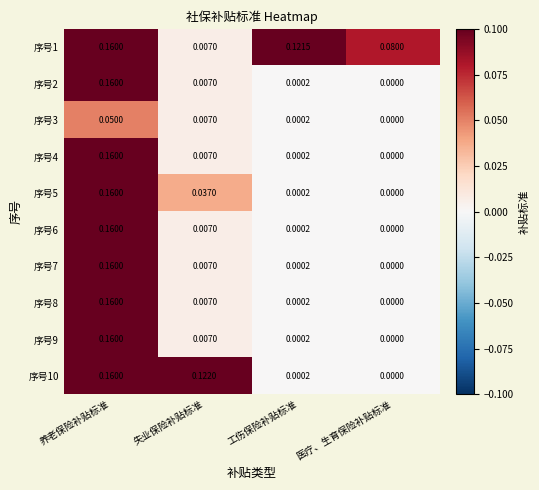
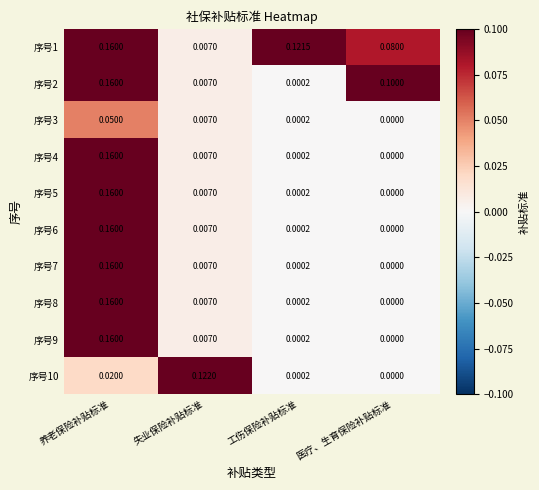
  {
    "序号1": {
      "养老保险补贴标准": 0.1600,
      "失业保险补贴标准": 0.0070,
      "工伤保险补贴标准": 0.1215,
      "医疗、生育保险补贴标准": 0.0800
    },
    "序号2": {
      "养老保险补贴标准": 0.1600,
      "失业保险补贴标准": 0.0070,
      "工伤保险补贴标准": 0.0002,
-     "医疗、生育保险补贴标准": 0.0000
+     "医疗、生育保险补贴标准": 0.1000
    },
    "序号3": {
      "养老保险补贴标准": 0.0500,
      "失业保险补贴标准": 0.0070,
      "工伤保险补贴标准": 0.0002,
      "医疗、生育保险补贴标准": 0.0000
    },
    "序号4": {
      "养老保险补贴标准": 0.1600,
      "失业保险补贴标准": 0.0070,
      "工伤保险补贴标准": 0.0002,
      "医疗、生育保险补贴标准": 0.0000
    },
    "序号5": {
      "养老保险补贴标准": 0.1600,
-     "失业保险补贴标准": 0.0370,
+     "失业保险补贴标准": 0.0070,
      "工伤保险补贴标准": 0.0002,
      "医疗、生育保险补贴标准": 0.0000
    },
    "序号6": {
      "养老保险补贴标准": 0.1600,
      "失业保险补贴标准": 0.0070,
      "工伤保险补贴标准": 0.0002,
      "医疗、生育保险补贴标准": 0.0000
    },
    "序号7": {
      "养老保险补贴标准": 0.1600,
      "失业保险补贴标准": 0.0070,
      "工伤保险补贴标准": 0.0002,
      "医疗、生育保险补贴标准": 0.0000
    },
    "序号8": {
      "养老保险补贴标准": 0.1600,
      "失业保险补贴标准": 0.0070,
      "工伤保险补贴标准": 0.0002,
      "医疗、生育保险补贴标准": 0.0000
    },
    "序号9": {
      "养老保险补贴标准": 0.1600,
      "失业保险补贴标准": 0.0070,
      "工伤保险补贴标准": 0.0002,
      "医疗、生育保险补贴标准": 0.0000
    },
    "序号10": {
-     "养老保险补贴标准": 0.1600,
+     "养老保险补贴标准": 0.0200,
      "失业保险补贴标准": 0.1220,
      "工伤保险补贴标准": 0.0002,
      "医疗、生育保险补贴标准": 0.0000
    }
  }
